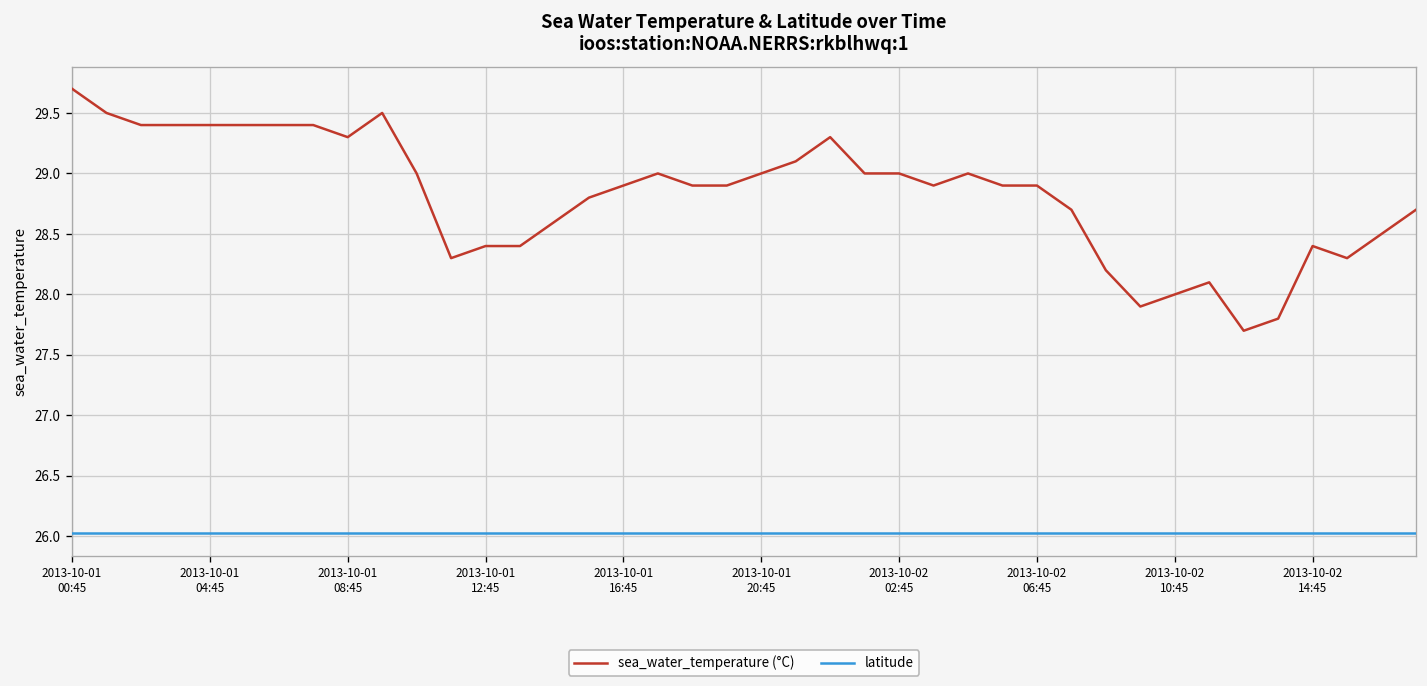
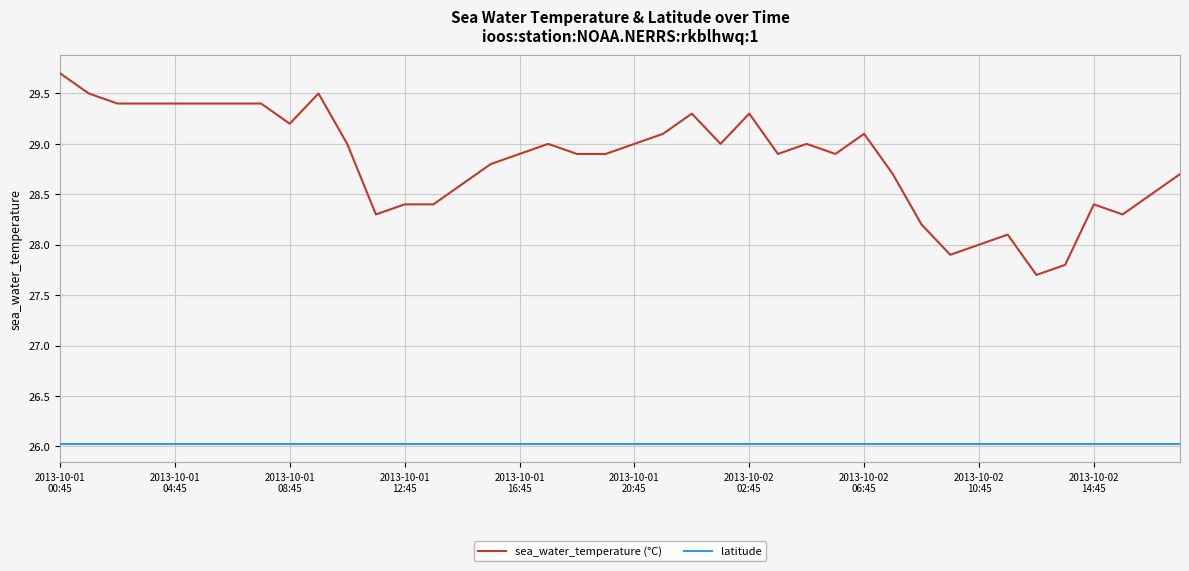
  {
    "sea_water_temperature (°C)": {
      "2013-10-01 00:45": 29.7,
      "2013-10-01 04:45": 29.4,
-     "2013-10-01 08:45": 29.3,
+     "2013-10-01 08:45": 29.2,
      "2013-10-01 12:45": 28.4,
      "2013-10-01 16:45": 28.9,
      "2013-10-01 20:45": 29.0,
-     "2013-10-02 02:45": 29.0,
-     "2013-10-02 06:45": 28.9,
+     "2013-10-02 02:45": 29.3,
+     "2013-10-02 06:45": 29.1,
      "2013-10-02 10:45": 28.0,
      "2013-10-02 14:45": 28.4
    },
    "latitude": {
      "2013-10-01 00:45": 26.03,
      "2013-10-01 04:45": 26.03,
      "2013-10-01 08:45": 26.03,
      "2013-10-01 12:45": 26.03,
      "2013-10-01 16:45": 26.03,
      "2013-10-01 20:45": 26.03,
      "2013-10-02 02:45": 26.03,
      "2013-10-02 06:45": 26.03,
      "2013-10-02 10:45": 26.03,
      "2013-10-02 14:45": 26.03
    }
  }
